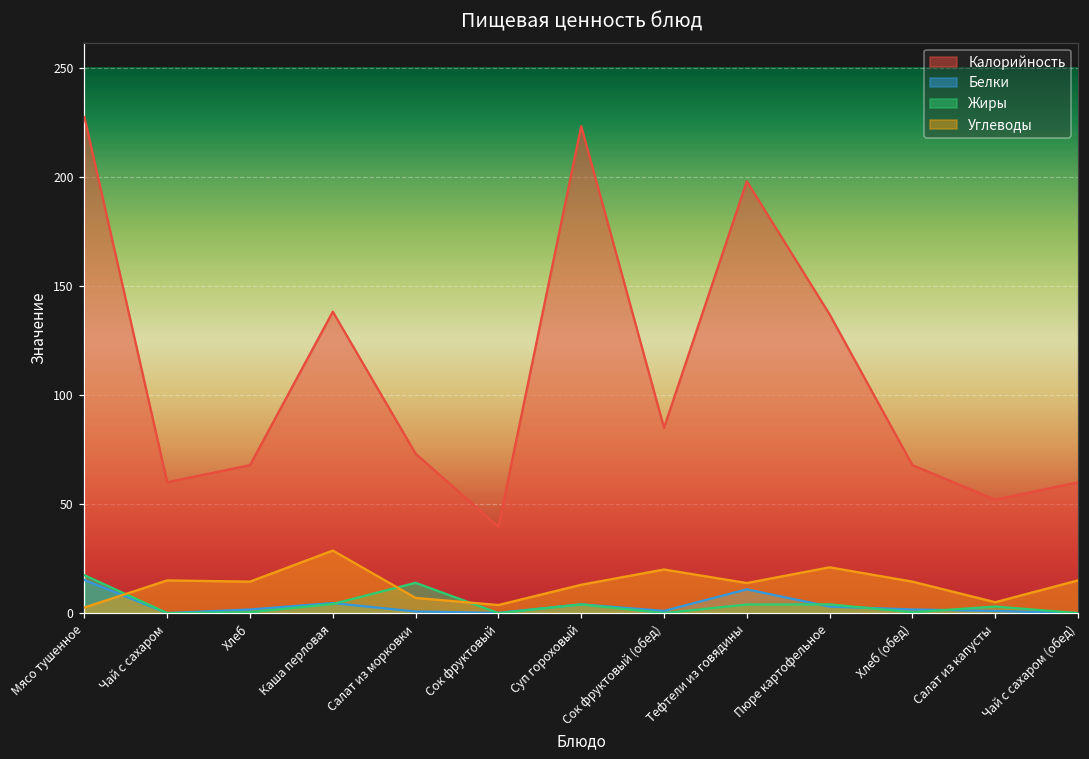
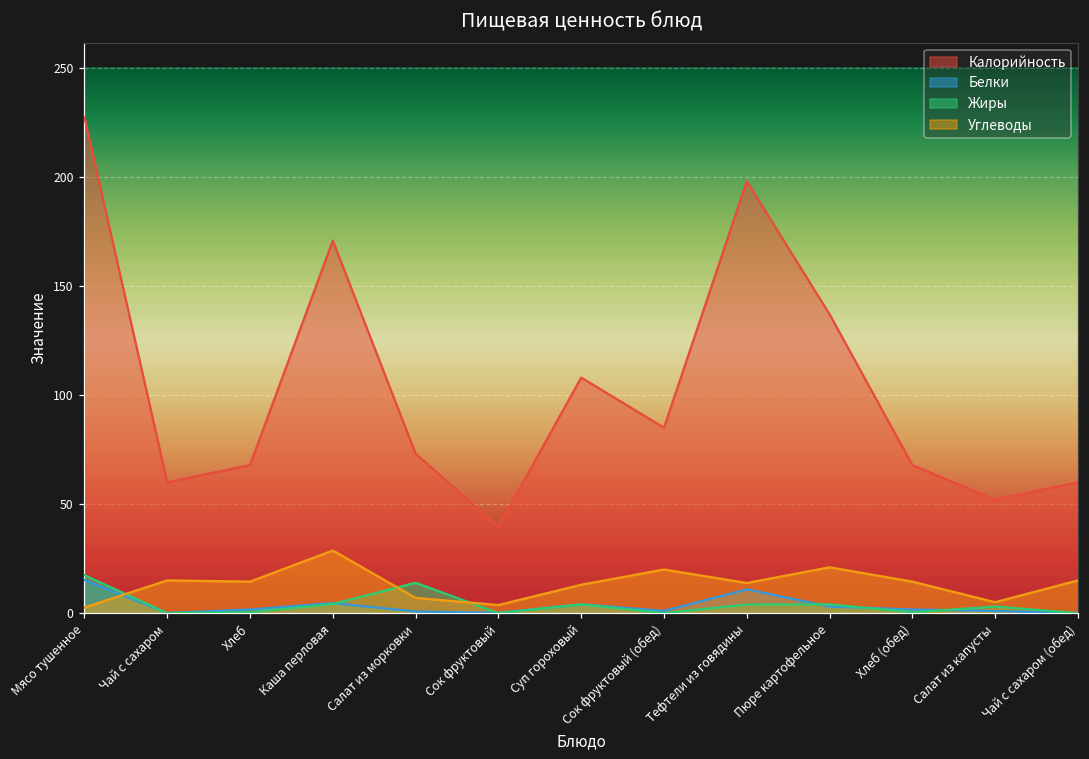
  {
    "Калорийность": {
      "Мясо тушенное": 227,
      "Чай с сахаром": 60,
      "Хлеб": 68,
-     "Каша перловая": 138,
+     "Каша перловая": 171,
      "Салат из морковки": 73,
      "Сок фруктовый": 40,
-     "Суп гороховый": 223,
+     "Суп гороховый": 108,
      "Сок фруктовый (обед)": 85,
      "Тефтели из говядины": 198,
      "Пюре картофельное": 137,
      "Хлеб (обед)": 68,
      "Салат из капусты": 52,
      "Чай с сахаром (обед)": 60
    },
    "Белки": {
      "Мясо тушенное": 15,
      "Салат из морковки": 1,
      "Тефтели из говядины": 11,
      "Салат из капусты": 1
    },
    "Жиры": {
      "Мясо тушенное": 17,
      "Салат из морковки": 14,
      "Тефтели из говядины": 4,
      "Салат из капусты": 3
    },
    "Углеводы": {
      "Мясо тушенное": 3,
      "Чай с сахаром": 15,
      "Хлеб": 14,
      "Каша перловая": 29,
      "Салат из морковки": 7,
      "Сок фруктовый": 4,
      "Суп гороховый": 13,
      "Сок фруктовый (обед)": 20,
      "Тефтели из говядины": 14,
      "Пюре картофельное": 21,
      "Хлеб (обед)": 14,
      "Салат из капусты": 5,
      "Чай с сахаром (обед)": 15
    }
  }
